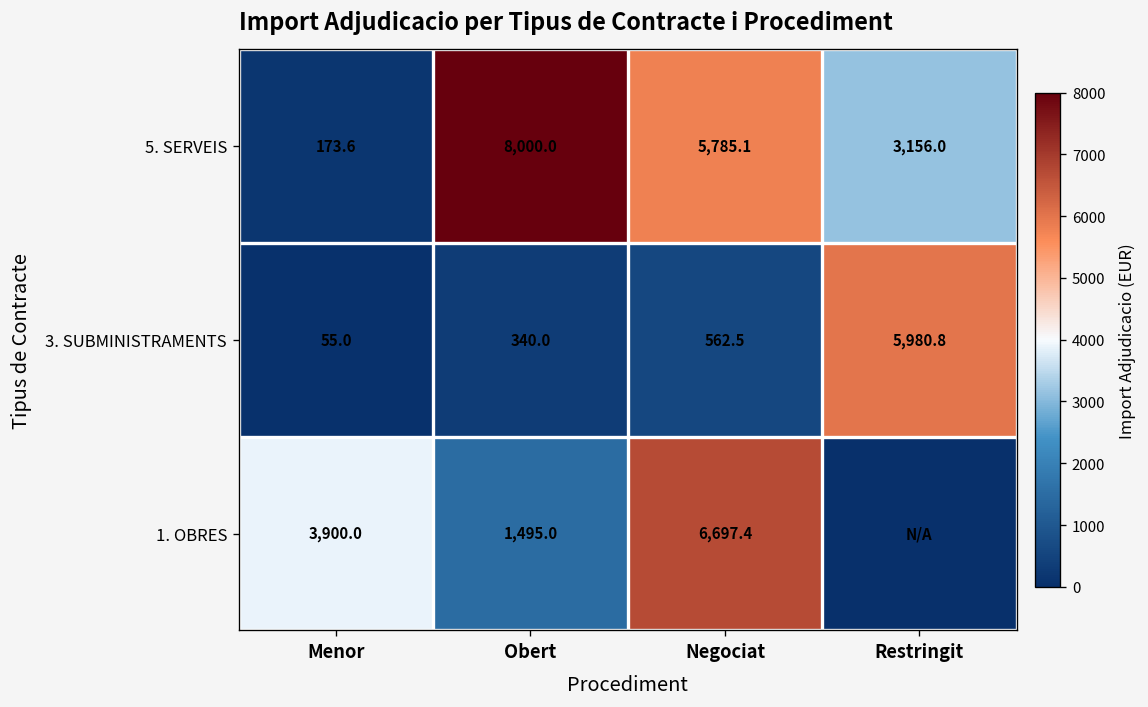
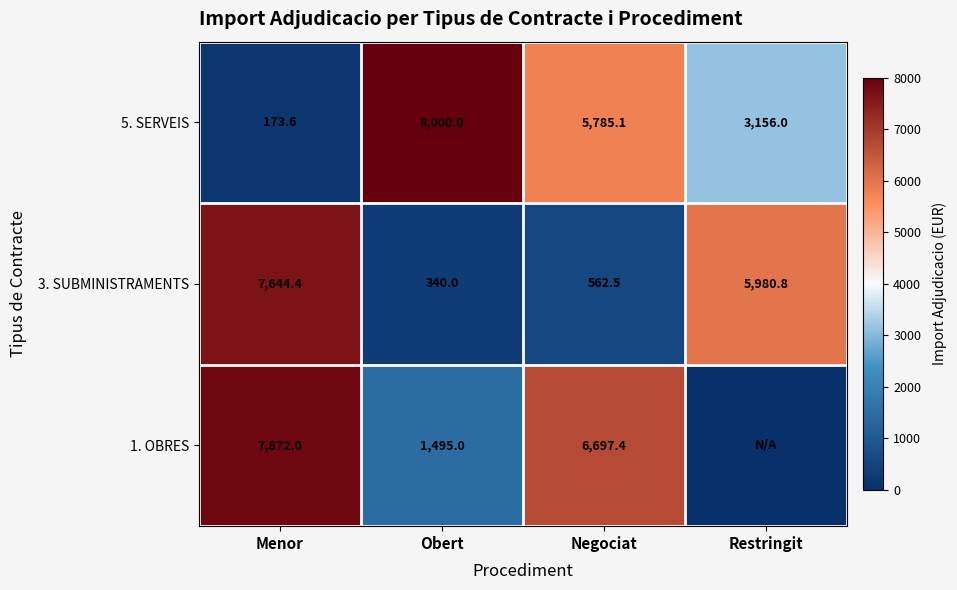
  {
    "5. SERVEIS": {
      "Menor": "173.6",
      "Obert": "8,000.0",
      "Negociat": "5,785.1",
      "Restringit": "3,156.0"
    },
    "3. SUBMINISTRAMENTS": {
-     "Menor": "55.0",
+     "Menor": "7,644.4",
      "Obert": "340.0",
      "Negociat": "562.5",
      "Restringit": "5,980.8"
    },
    "1. OBRES": {
-     "Menor": "3,900.0",
+     "Menor": "7,872.0",
      "Obert": "1,495.0",
      "Negociat": "6,697.4"
    }
  }
